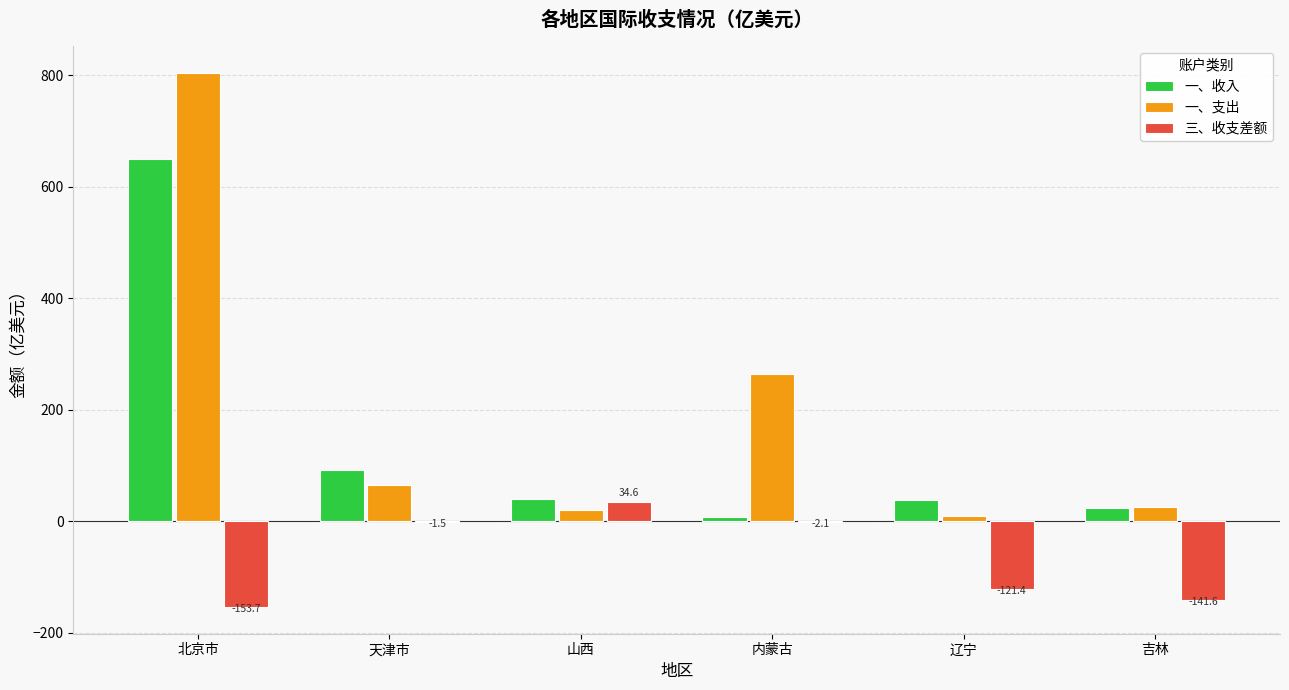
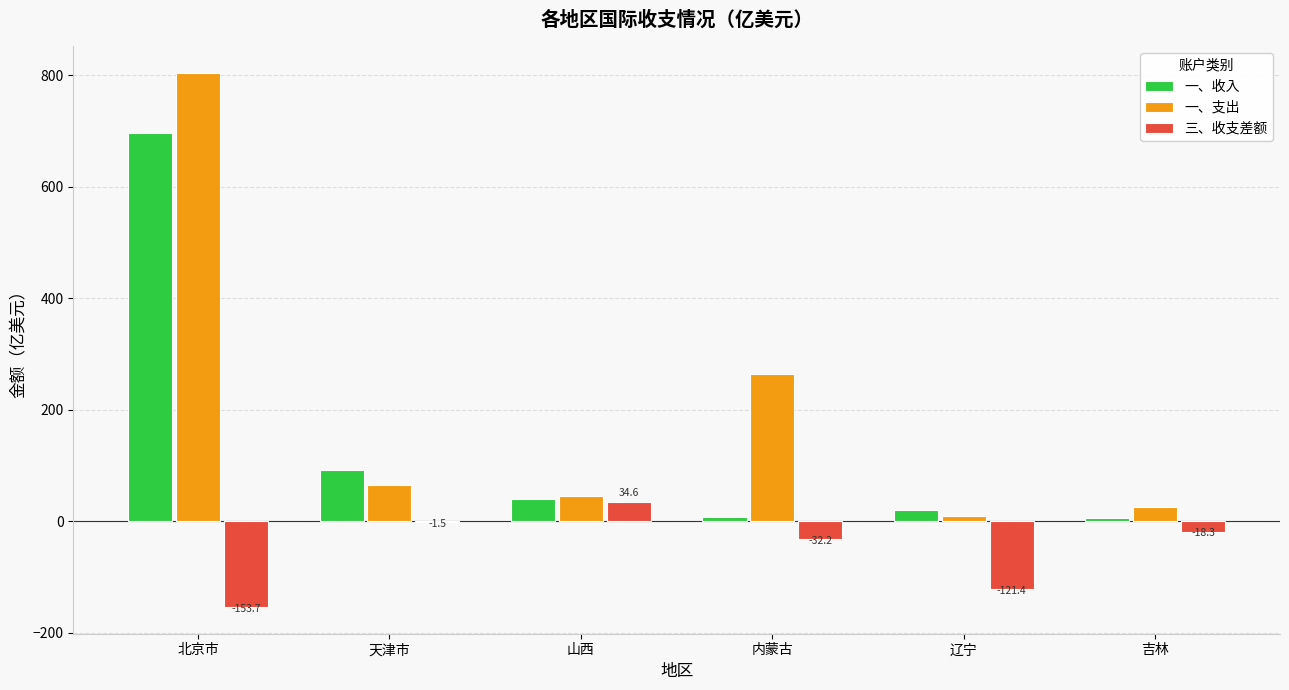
  {
    "一、收入": {
-     "北京市": 650,
+     "北京市": 700,
      "天津市": 90,
      "山西": 40,
      "内蒙古": 10,
-     "辽宁": 40,
-     "吉林": 20
+     "辽宁": 20,
+     "吉林": 10
    },
    "一、支出": {
      "北京市": 800,
      "天津市": 60,
-     "山西": 20,
+     "山西": 50,
      "内蒙古": 260,
      "辽宁": 10,
      "吉林": 30
    },
    "三、收支差额": {
      "北京市": -153.7,
      "天津市": -1.5,
      "山西": 34.6,
-     "内蒙古": -2.1,
+     "内蒙古": -32.2,
      "辽宁": -121.4,
-     "吉林": -141.6
+     "吉林": -18.3
    }
  }
